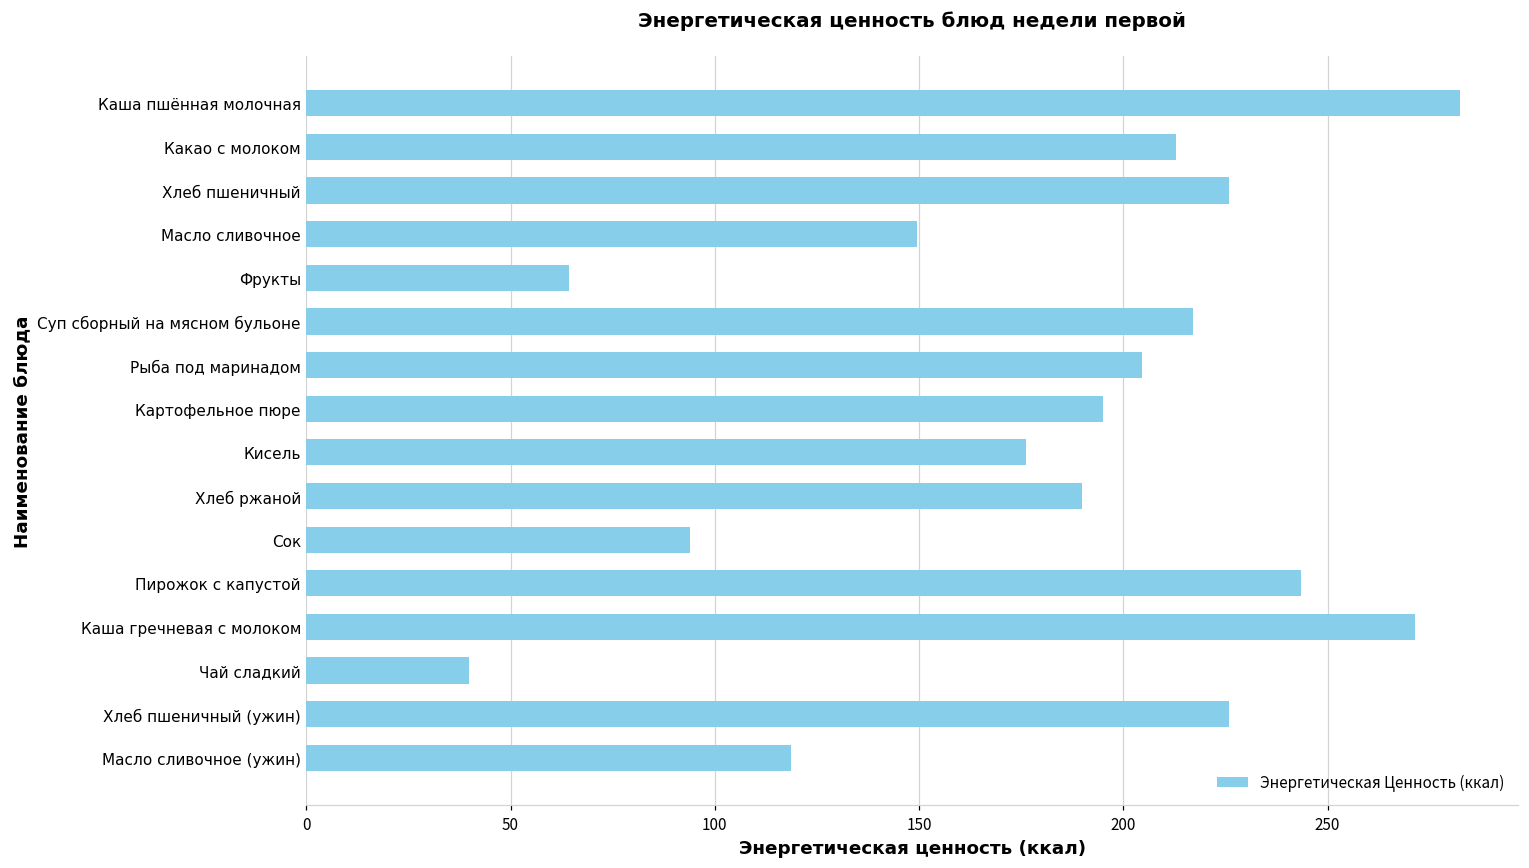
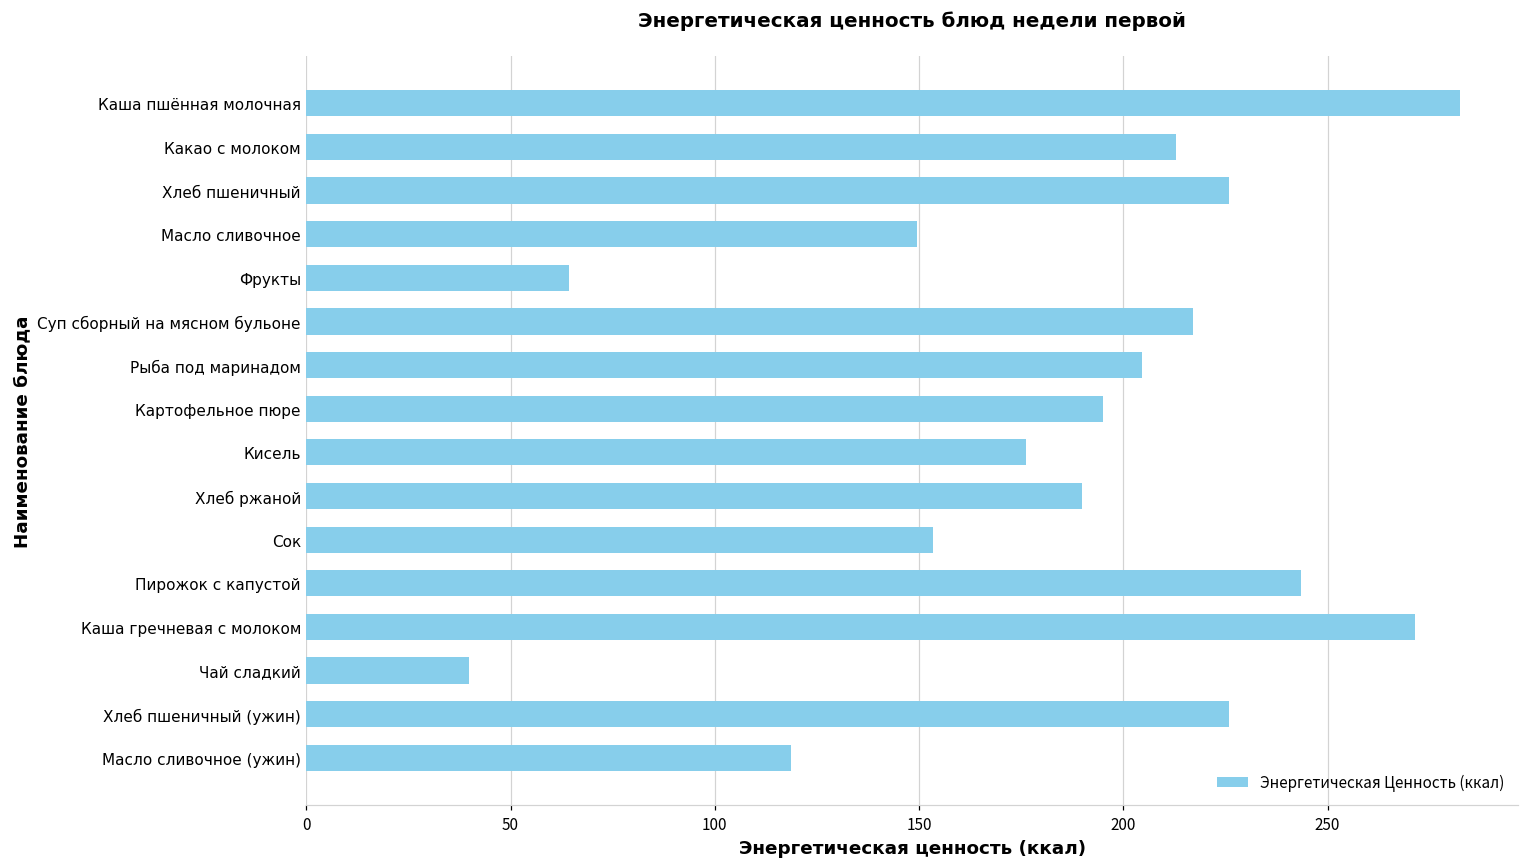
  {
    "Каша пшённая молочная": 283,
    "Какао с молоком": 213,
    "Хлеб пшеничный": 226,
    "Масло сливочное": 150,
    "Фрукты": 64,
    "Суп сборный на мясном бульоне": 217,
    "Рыба под маринадом": 205,
    "Картофельное пюре": 195,
    "Кисель": 176,
    "Хлеб ржаной": 190,
-   "Сок": 94,
+   "Сок": 153,
    "Пирожок с капустой": 244,
    "Каша гречневая с молоком": 272,
    "Чай сладкий": 40,
    "Хлеб пшеничный (ужин)": 226,
    "Масло сливочное (ужин)": 119
  }
